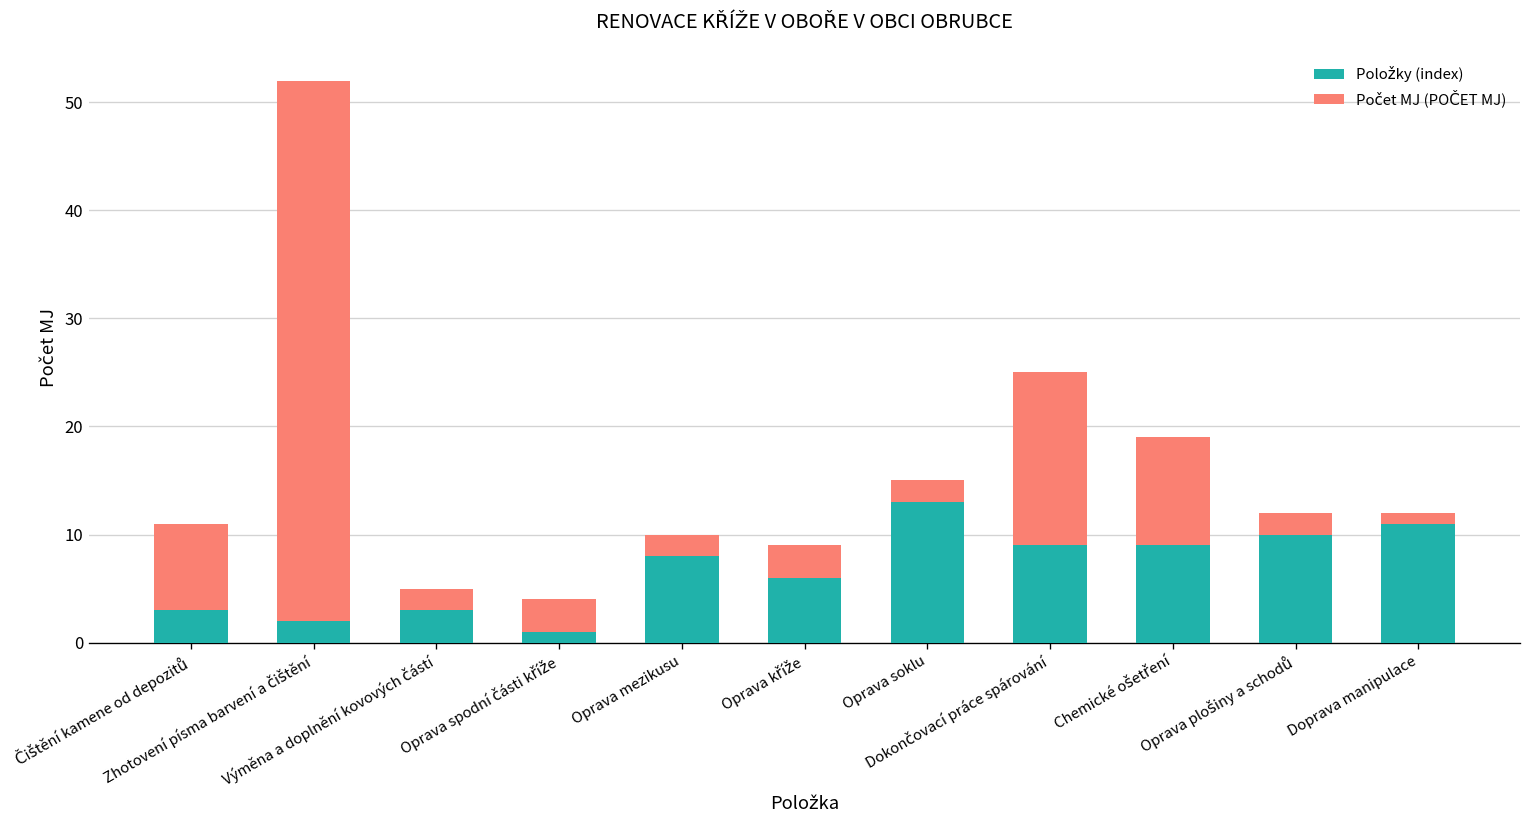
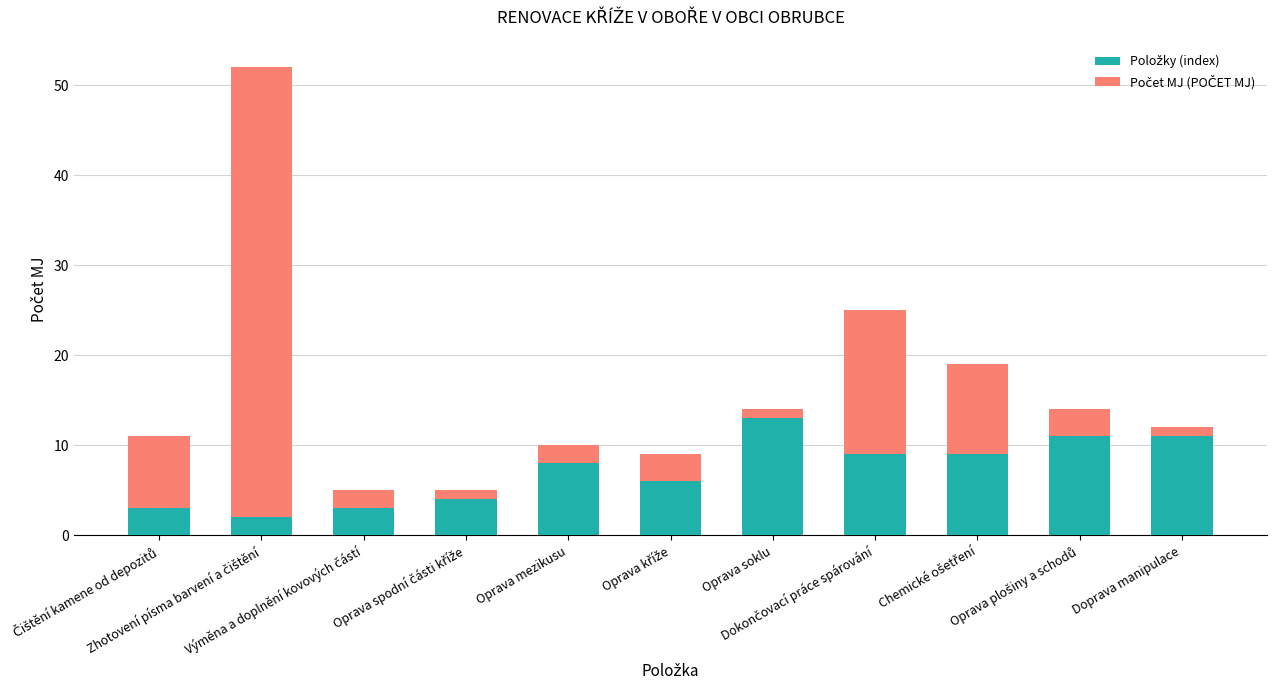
  {
    "Položky (index)": {
      "Čištění kamene od depozitů": 3,
      "Zhotovení písma barvení a čištění": 2,
      "Výměna a doplnění kovových částí": 3,
-     "Oprava spodní části kříže": 1,
+     "Oprava spodní části kříže": 4,
      "Oprava mezikusu": 8,
      "Oprava kříže": 6,
      "Oprava soklu": 13,
      "Dokončovací práce spárování": 9,
      "Chemické ošetření": 9,
-     "Oprava plošiny a schodů": 10,
+     "Oprava plošiny a schodů": 11,
      "Doprava manipulace": 11
    },
    "Počet MJ (POČET MJ)": {
      "Čištění kamene od depozitů": 8,
      "Zhotovení písma barvení a čištění": 50,
      "Výměna a doplnění kovových částí": 2,
-     "Oprava spodní části kříže": 3,
+     "Oprava spodní části kříže": 1,
      "Oprava mezikusu": 2,
      "Oprava kříže": 3,
-     "Oprava soklu": 2,
+     "Oprava soklu": 1,
      "Dokončovací práce spárování": 16,
      "Chemické ošetření": 10,
-     "Oprava plošiny a schodů": 2,
+     "Oprava plošiny a schodů": 3,
      "Doprava manipulace": 1
    }
  }
